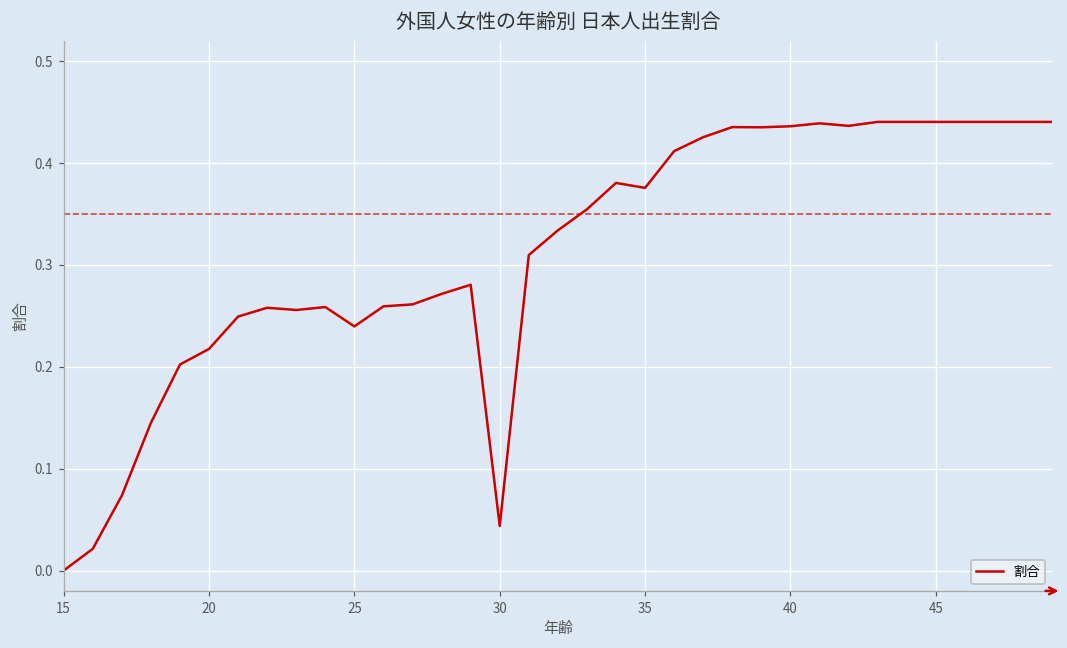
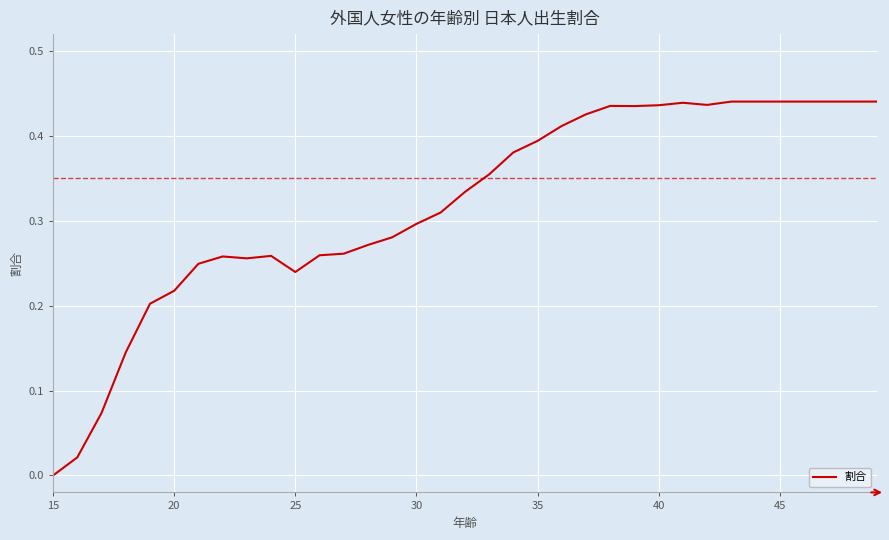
  {
    "15": 0.00,
    "20": 0.22,
    "25": 0.24,
-   "30": 0.04,
-   "35": 0.38,
+   "30": 0.30,
+   "35": 0.39,
    "40": 0.44,
    "45": 0.44
  }
